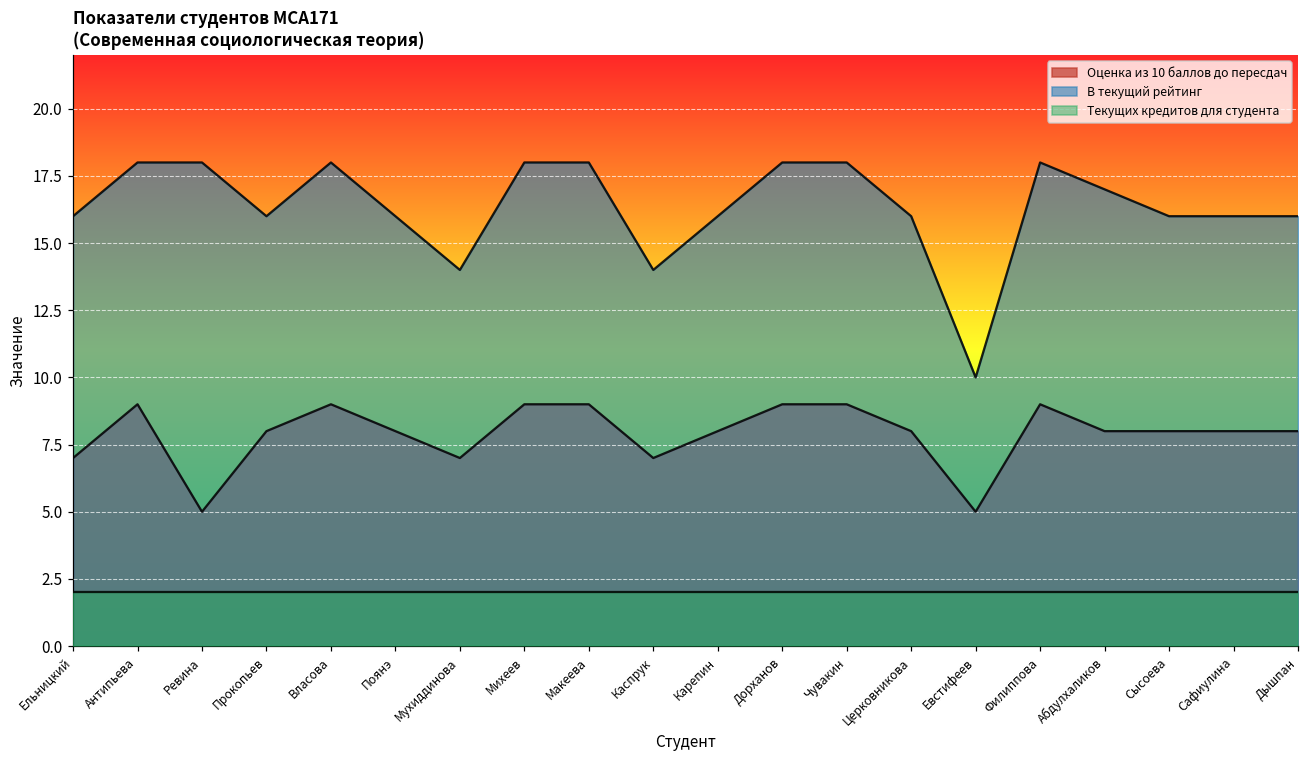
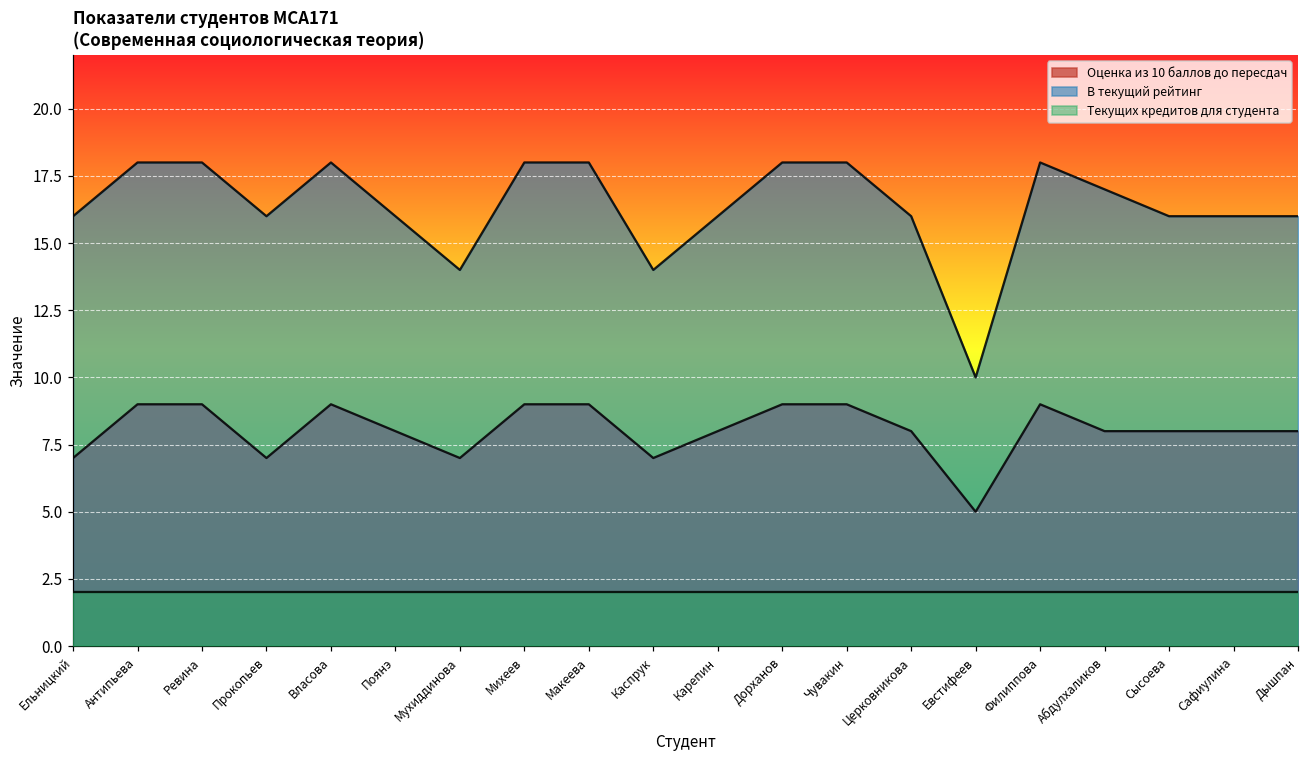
  {
    "Оценка из 10 баллов до пересдач": {
      "Ельницкий": 7,
      "Антипьева": 9,
-     "Ревина": 5,
-     "Прокопьев": 8,
+     "Ревина": 9,
+     "Прокопьев": 7,
      "Власова": 9,
      "Поянэ": 8,
      "Мухиддинова": 7,
      "Михеев": 9,
      "Макеева": 9,
      "Каспрук": 7,
      "Карепин": 8,
      "Дорханов": 9,
      "Чувакин": 9,
      "Церковникова": 8,
      "Евстифеев": 5,
      "Филиппова": 9,
      "Абдулхаликов": 8,
      "Сысоева": 8,
      "Сафиулина": 8,
      "Дышпан": 8
    },
    "В текущий рейтинг": {
      "Ельницкий": 16,
      "Антипьева": 18,
      "Ревина": 18,
      "Прокопьев": 16,
      "Власова": 18,
      "Поянэ": 16,
      "Мухиддинова": 14,
      "Михеев": 18,
      "Макеева": 18,
      "Каспрук": 14,
      "Карепин": 16,
      "Дорханов": 18,
      "Чувакин": 18,
      "Церковникова": 16,
      "Евстифеев": 10,
      "Филиппова": 18,
      "Абдулхаликов": 17,
      "Сысоева": 16,
      "Сафиулина": 16,
      "Дышпан": 16
    },
    "Текущих кредитов для студента": {
      "Ельницкий": 2,
      "Антипьева": 2,
      "Ревина": 2,
      "Прокопьев": 2,
      "Власова": 2,
      "Поянэ": 2,
      "Мухиддинова": 2,
      "Михеев": 2,
      "Макеева": 2,
      "Каспрук": 2,
      "Карепин": 2,
      "Дорханов": 2,
      "Чувакин": 2,
      "Церковникова": 2,
      "Евстифеев": 2,
      "Филиппова": 2,
      "Абдулхаликов": 2,
      "Сысоева": 2,
      "Сафиулина": 2,
      "Дышпан": 2
    }
  }
